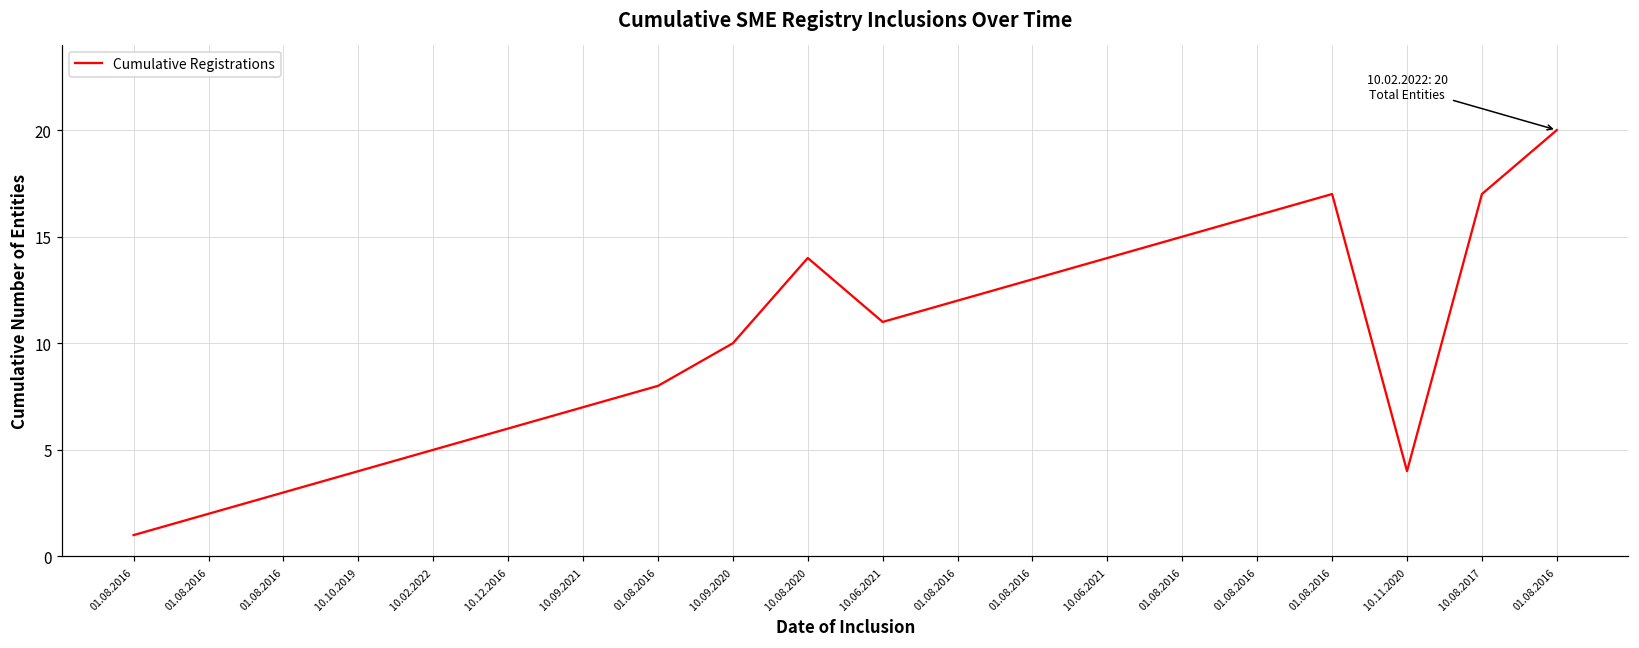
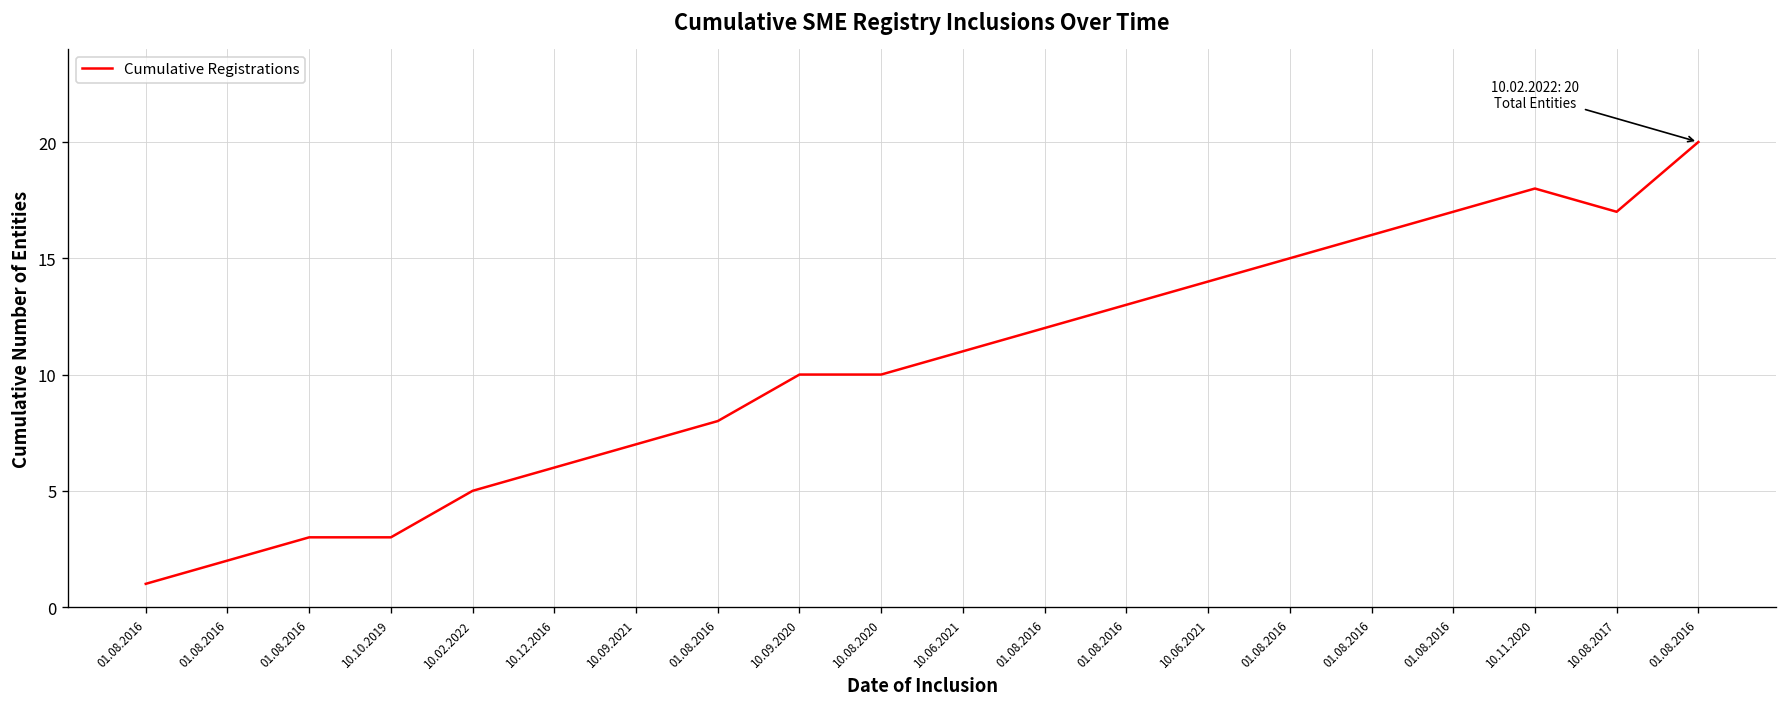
  {
-   "10.10.2019": 4,
+   "10.10.2019": 3,
    "10.02.2022": 5,
    "10.12.2016": 6,
    "10.09.2021": 7,
    "10.09.2020": 10,
-   "10.08.2020": 14,
-   "10.11.2020": 4,
+   "10.08.2020": 10,
+   "10.11.2020": 18,
    "10.08.2017": 17
  }
